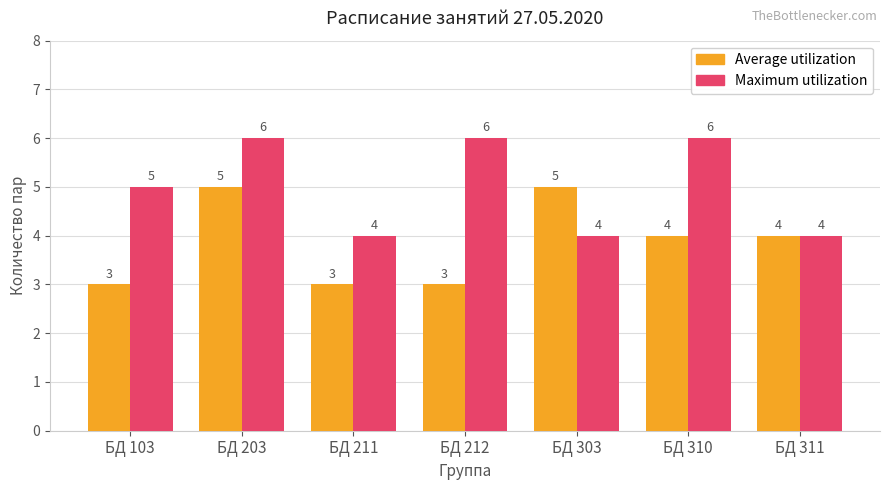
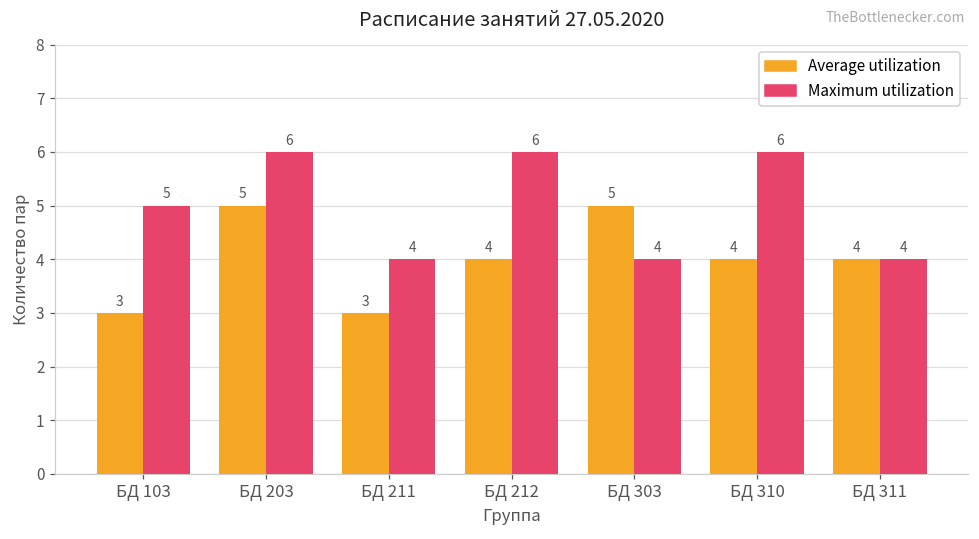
  {
    "Average utilization": {
      "БД 103": 3,
      "БД 203": 5,
      "БД 211": 3,
-     "БД 212": 3,
+     "БД 212": 4,
      "БД 303": 5,
      "БД 310": 4,
      "БД 311": 4
    },
    "Maximum utilization": {
      "БД 103": 5,
      "БД 203": 6,
      "БД 211": 4,
      "БД 212": 6,
      "БД 303": 4,
      "БД 310": 6,
      "БД 311": 4
    }
  }
